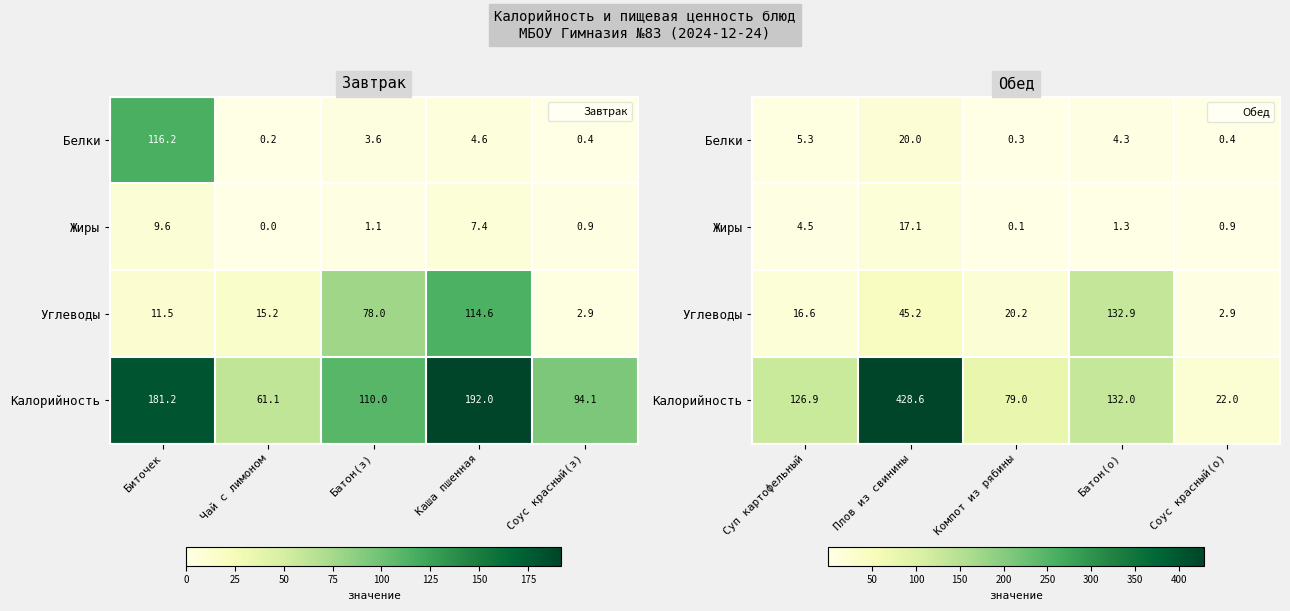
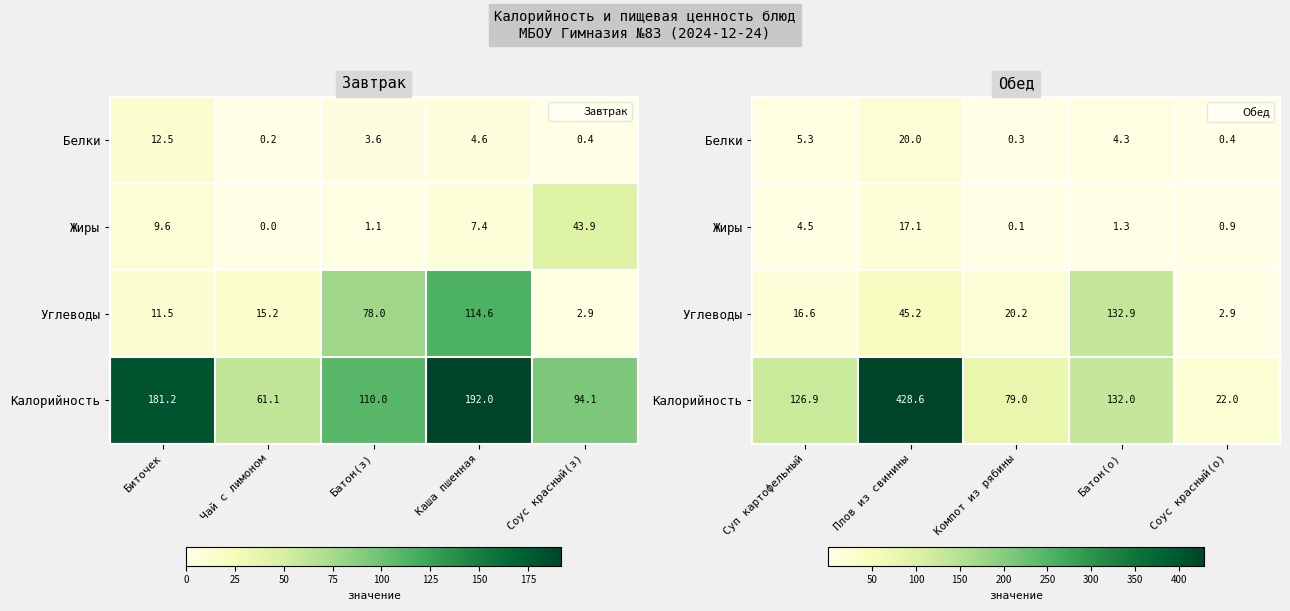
  {
    "Завтрак": {
      "Белки": {
-       "Биточек": 116.2,
+       "Биточек": 12.5,
        "Чай с лимоном": 0.2,
        "Батон(з)": 3.6,
        "Каша пшенная": 4.6,
        "Соус красный(з)": 0.4
      },
      "Жиры": {
        "Биточек": 9.6,
        "Чай с лимоном": 0.0,
        "Батон(з)": 1.1,
        "Каша пшенная": 7.4,
-       "Соус красный(з)": 0.9
+       "Соус красный(з)": 43.9
      },
      "Углеводы": {
        "Биточек": 11.5,
        "Чай с лимоном": 15.2,
        "Батон(з)": 78.0,
        "Каша пшенная": 114.6,
        "Соус красный(з)": 2.9
      },
      "Калорийность": {
        "Биточек": 181.2,
        "Чай с лимоном": 61.1,
        "Батон(з)": 110.0,
        "Каша пшенная": 192.0,
        "Соус красный(з)": 94.1
      }
    },
    "Обед": {
      "Белки": {
        "Суп картофельный": 5.3,
        "Плов из свинины": 20.0,
        "Компот из рябины": 0.3,
        "Батон(о)": 4.3,
        "Соус красный(о)": 0.4
      },
      "Жиры": {
        "Суп картофельный": 4.5,
        "Плов из свинины": 17.1,
        "Компот из рябины": 0.1,
        "Батон(о)": 1.3,
        "Соус красный(о)": 0.9
      },
      "Углеводы": {
        "Суп картофельный": 16.6,
        "Плов из свинины": 45.2,
        "Компот из рябины": 20.2,
        "Батон(о)": 132.9,
        "Соус красный(о)": 2.9
      },
      "Калорийность": {
        "Суп картофельный": 126.9,
        "Плов из свинины": 428.6,
        "Компот из рябины": 79.0,
        "Батон(о)": 132.0,
        "Соус красный(о)": 22.0
      }
    }
  }
